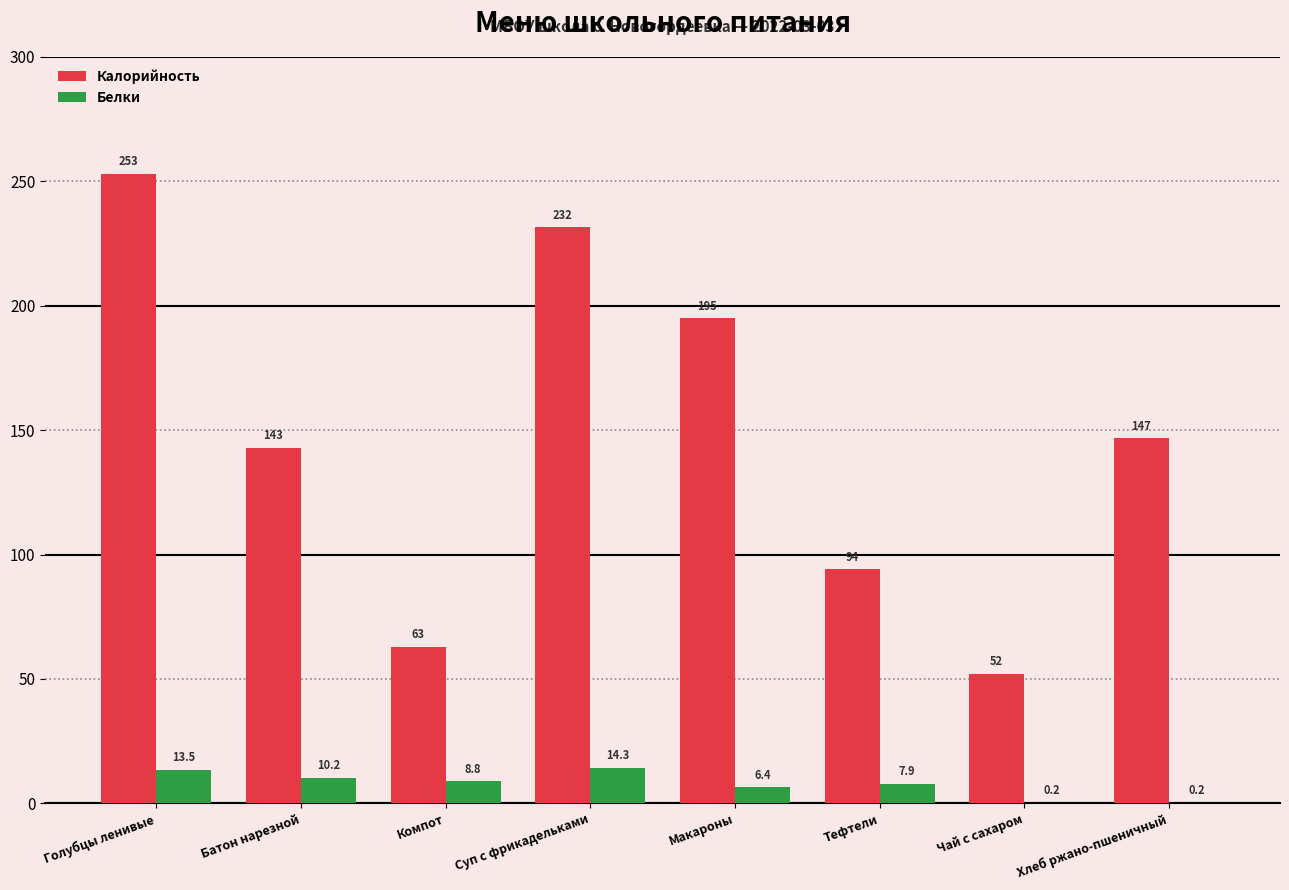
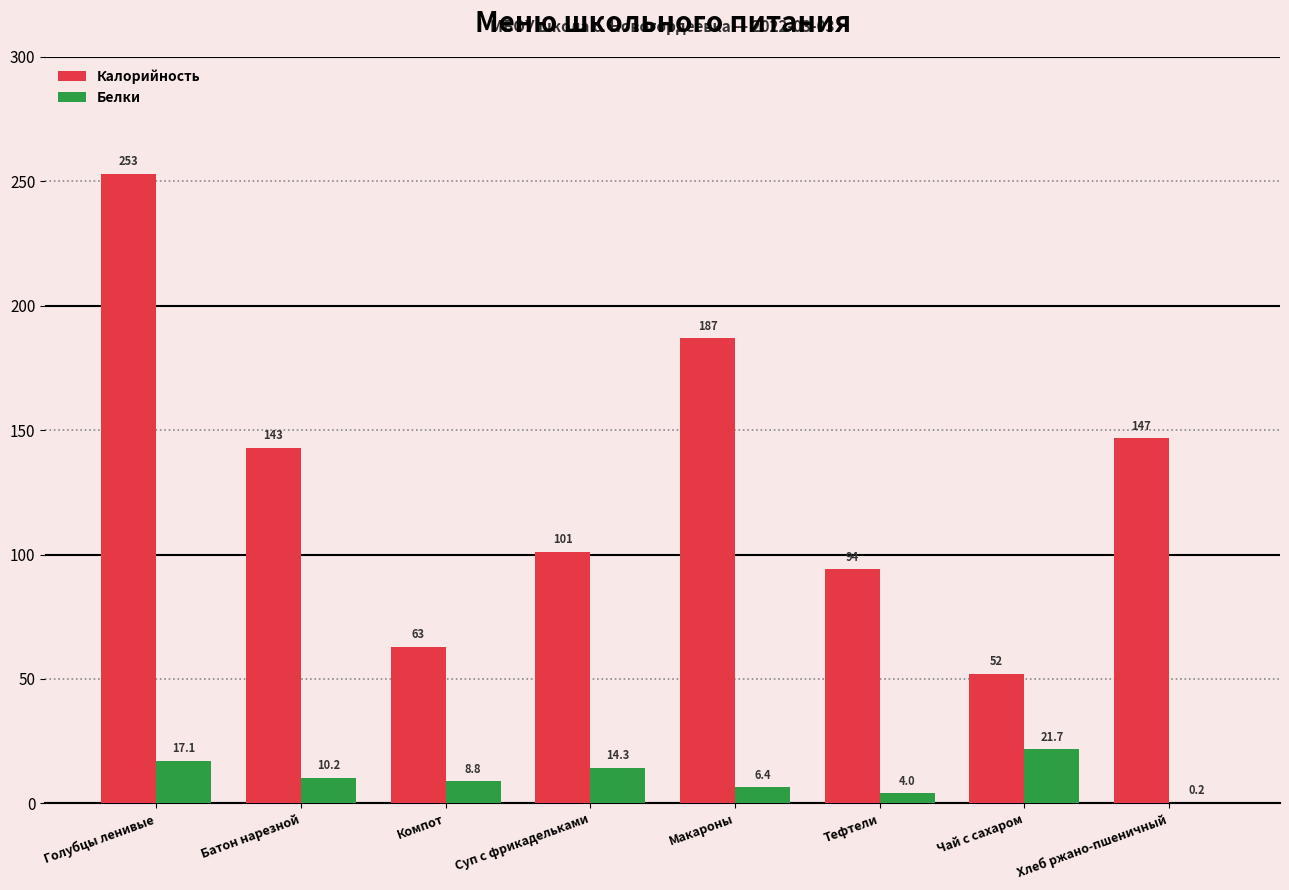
  {
    "Калорийность": {
      "Голубцы ленивые": 253,
      "Батон нарезной": 143,
      "Компот": 63,
-     "Суп с фрикадельками": 232,
-     "Макароны": 195,
+     "Суп с фрикадельками": 101,
+     "Макароны": 187,
      "Тефтели": 94,
      "Чай с сахаром": 52,
      "Хлеб ржано-пшеничный": 147
    },
    "Белки": {
-     "Голубцы ленивые": 13.5,
+     "Голубцы ленивые": 17.1,
      "Батон нарезной": 10.2,
      "Компот": 8.8,
      "Суп с фрикадельками": 14.3,
      "Макароны": 6.4,
-     "Тефтели": 7.9,
-     "Чай с сахаром": 0.2,
+     "Тефтели": 4.0,
+     "Чай с сахаром": 21.7,
      "Хлеб ржано-пшеничный": 0.2
    }
  }
